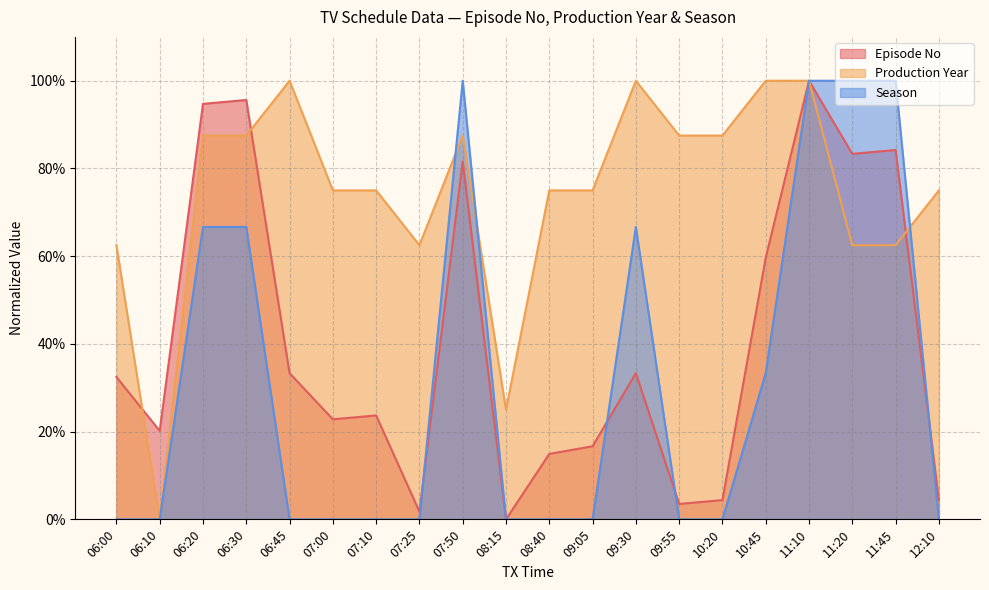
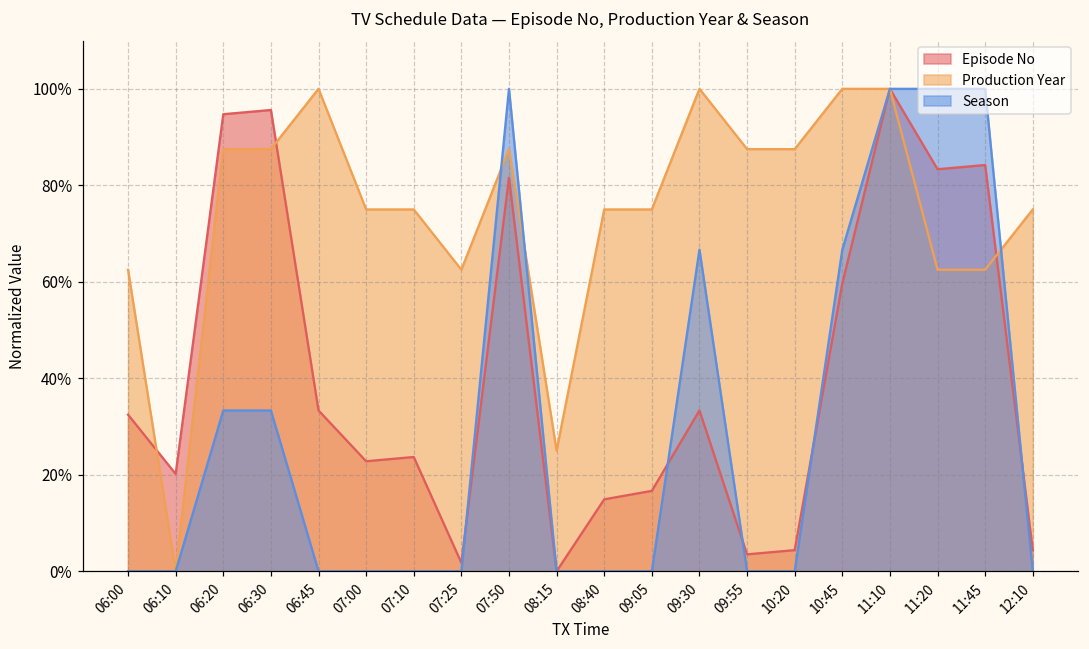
  {
    "Season": {
      "06:00": "0%",
-     "06:20": "67%",
-     "06:30": "67%",
+     "06:20": "33%",
+     "06:30": "33%",
      "06:45": "0%",
      "07:00": "0%",
      "07:10": "0%",
      "07:25": "0%",
      "07:50": "100%",
      "08:40": "0%",
      "09:05": "0%",
      "09:30": "67%",
      "09:55": "0%",
      "10:20": "0%",
-     "10:45": "33%",
+     "10:45": "67%",
      "12:10": "0%"
    }
  }
